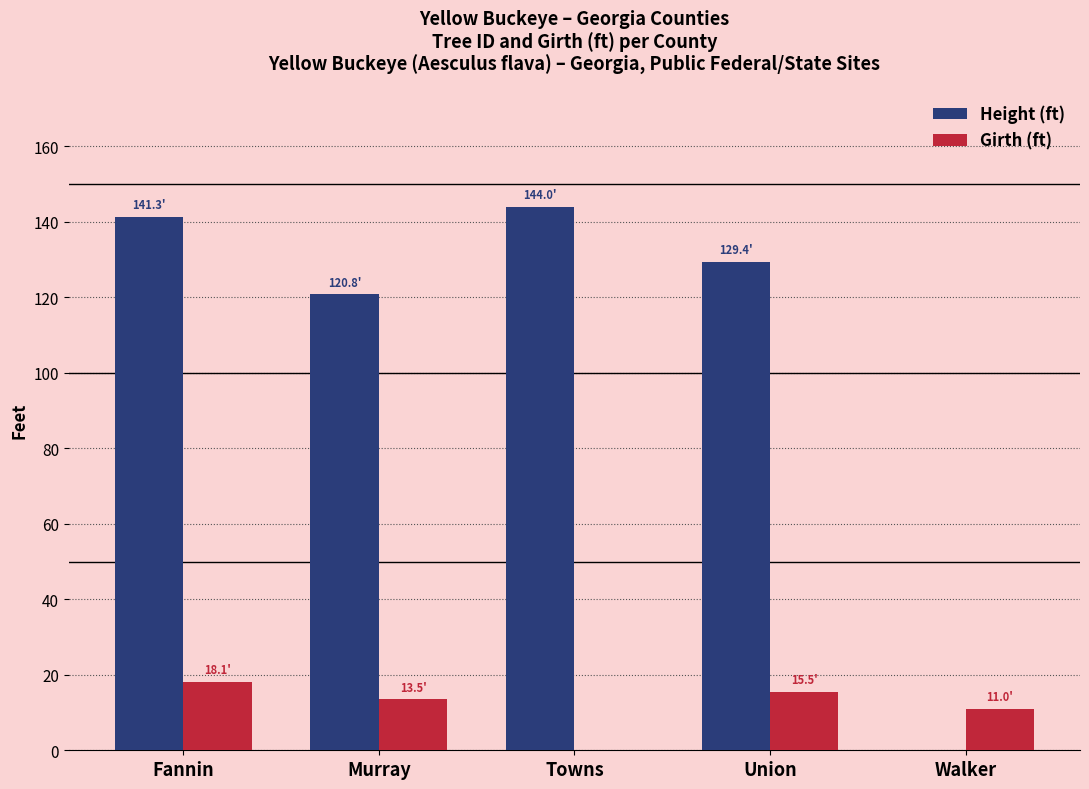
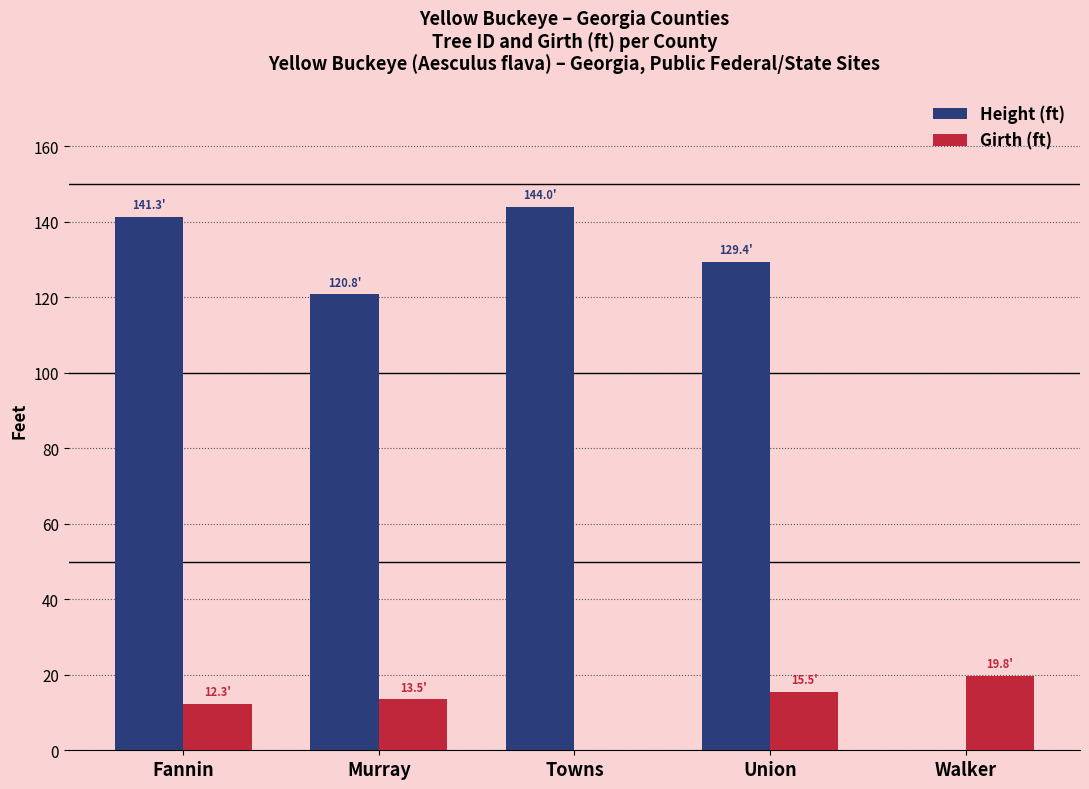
  {
    "Height (ft)": {
      "Fannin": "141.3'",
      "Murray": "120.8'",
      "Towns": "144.0'",
      "Union": "129.4'"
    },
    "Girth (ft)": {
-     "Fannin": "18.1'",
+     "Fannin": "12.3'",
      "Murray": "13.5'",
      "Union": "15.5'",
-     "Walker": "11.0'"
+     "Walker": "19.8'"
    }
  }
